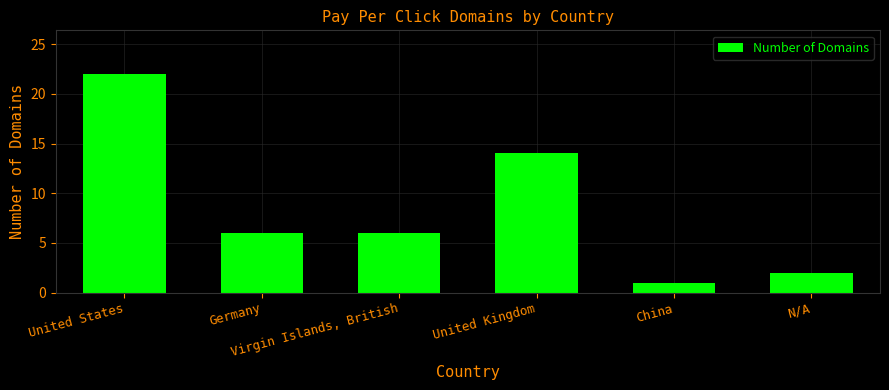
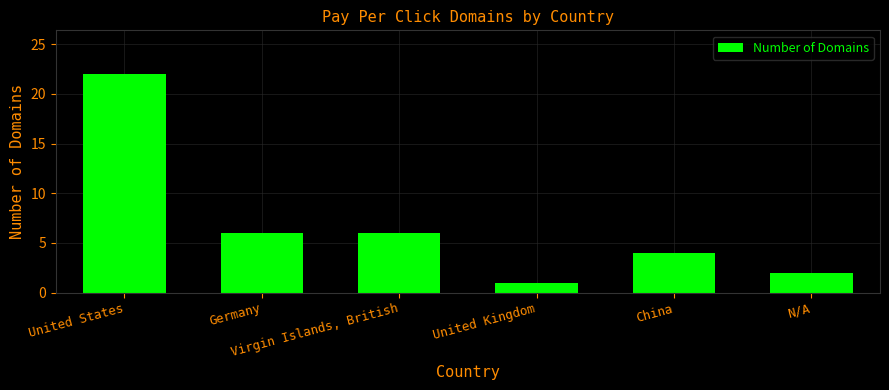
  {
    "United States": 22,
    "Germany": 6,
    "Virgin Islands, British": 6,
-   "United Kingdom": 14,
-   "China": 1,
+   "United Kingdom": 1,
+   "China": 4,
    "N/A": 2
  }
